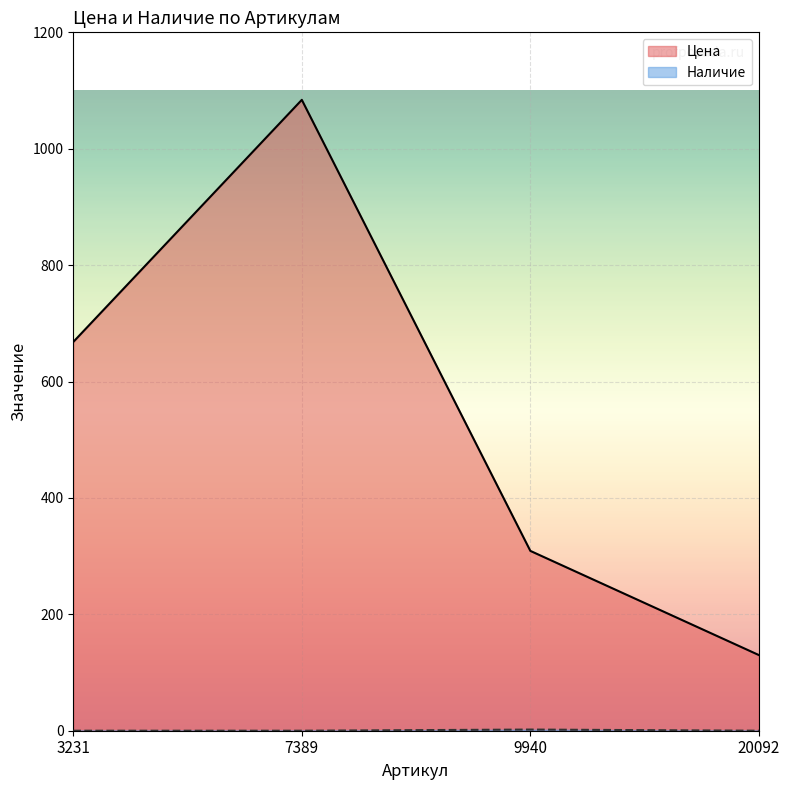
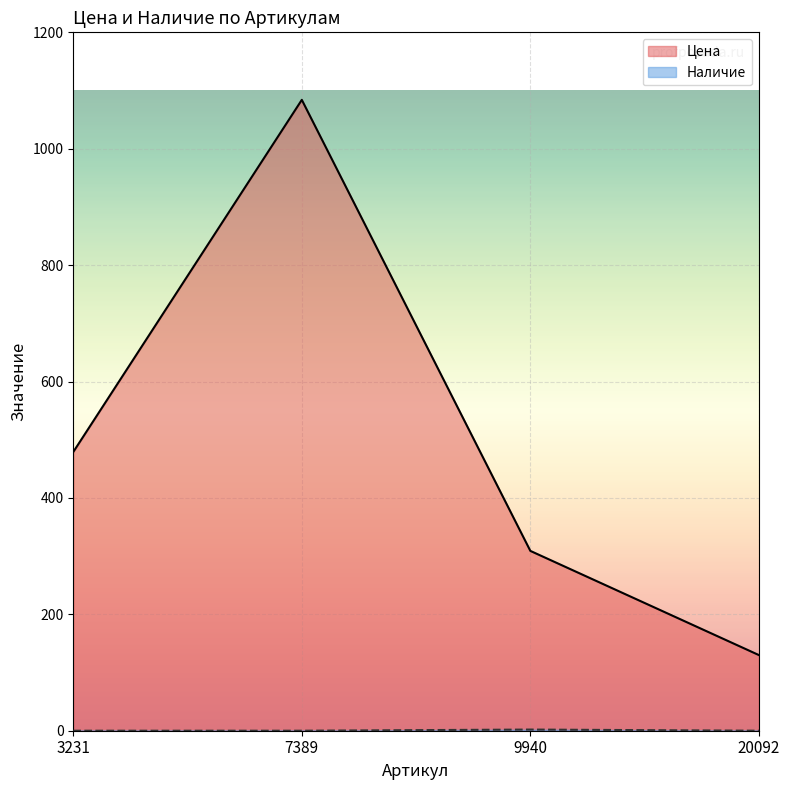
  {
    "Цена": {
-     "3231": 670,
+     "3231": 480,
      "7389": 1080,
      "9940": 310,
      "20092": 130
    },
    "Наличие": {
      "3231": 0,
      "7389": 0,
      "9940": 0,
      "20092": 0
    }
  }
